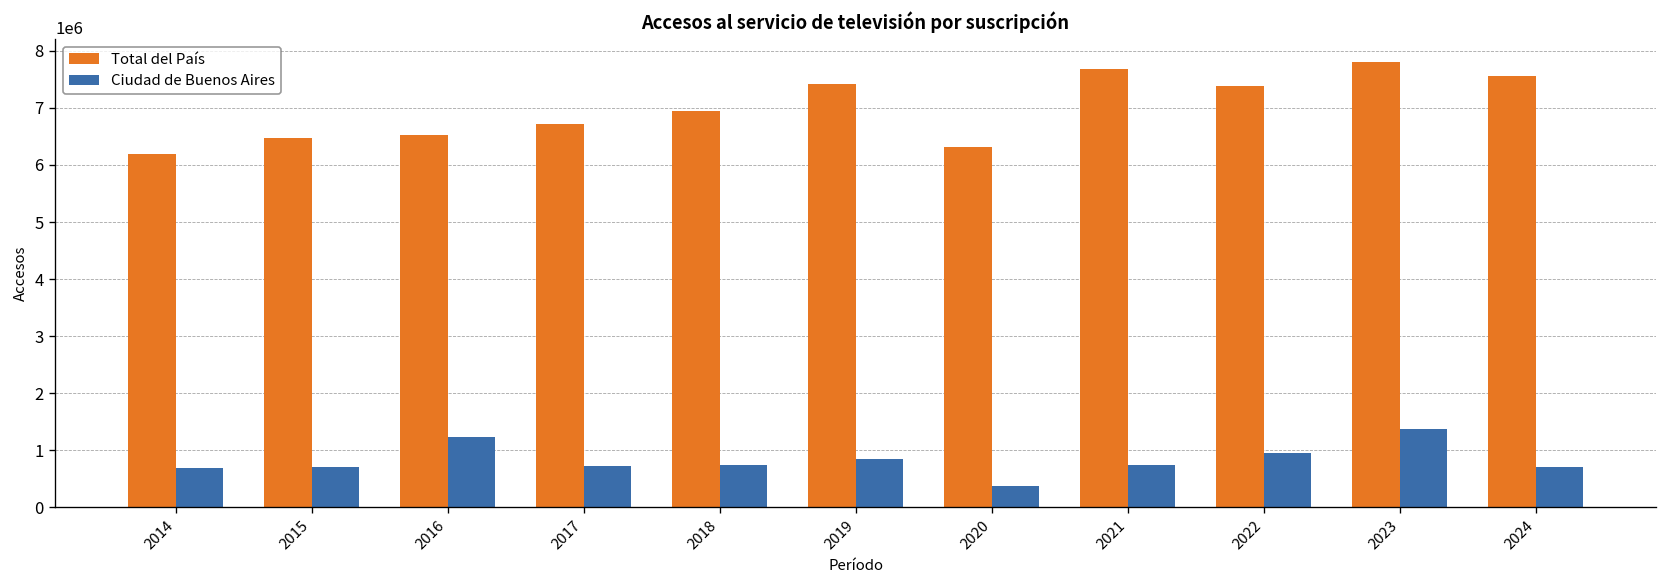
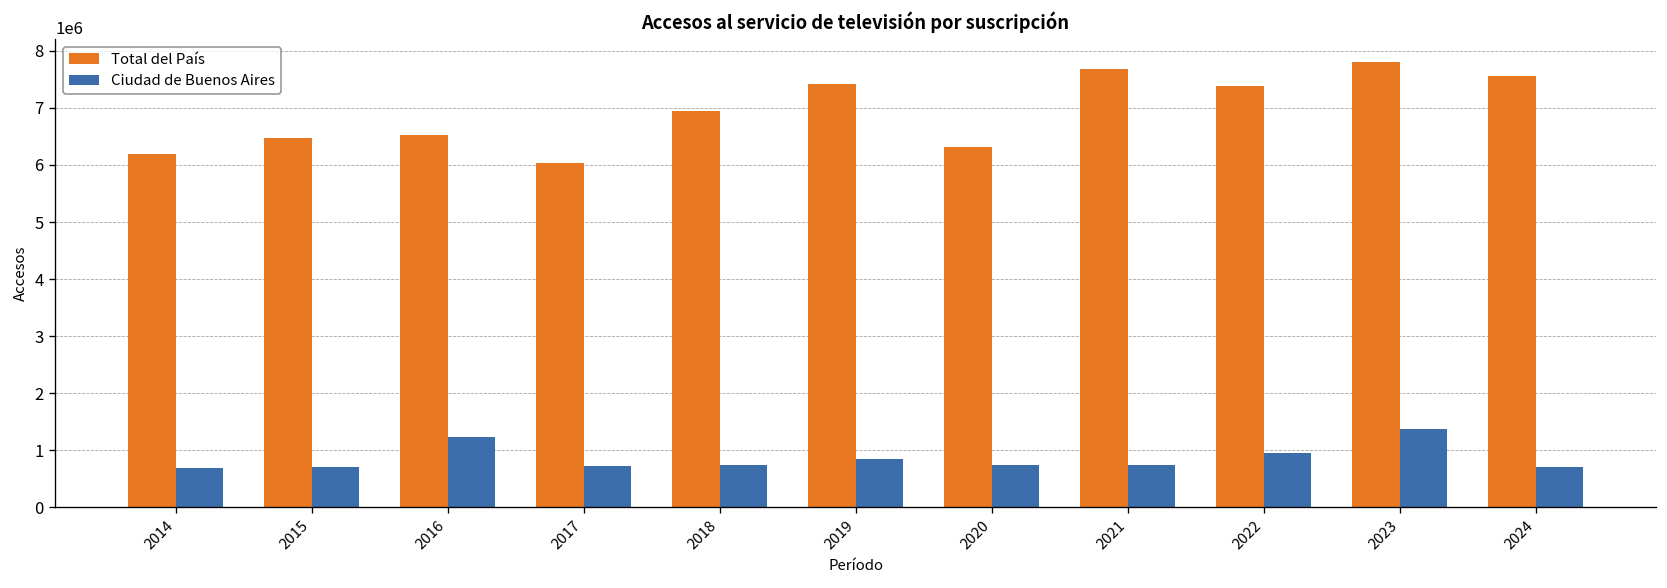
  {
    "Total del País": {
      "2014": 6200000,
      "2015": 6500000,
      "2016": 6500000,
-     "2017": 6700000,
+     "2017": 6000000,
      "2018": 7000000,
      "2019": 7400000,
      "2020": 6300000,
      "2021": 7700000,
      "2022": 7400000,
      "2023": 7800000,
      "2024": 7600000
    },
    "Ciudad de Buenos Aires": {
      "2014": 700000,
      "2015": 700000,
      "2016": 1200000,
      "2017": 700000,
      "2018": 700000,
      "2019": 800000,
-     "2020": 400000,
+     "2020": 700000,
      "2021": 700000,
      "2022": 1000000,
      "2023": 1400000,
      "2024": 700000
    }
  }
